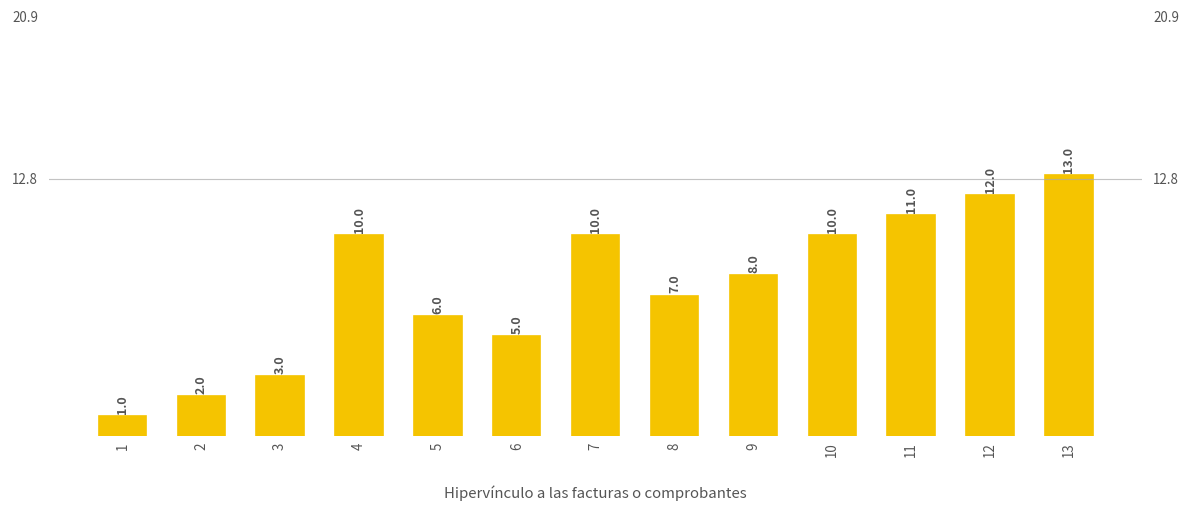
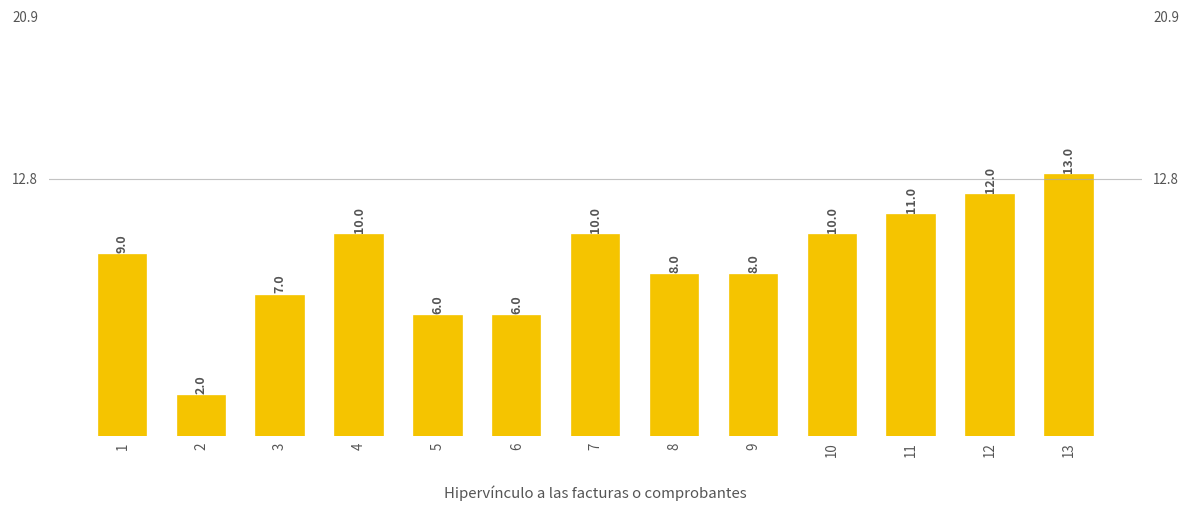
  {
-   "1": 1.0,
+   "1": 9.0,
    "2": 2.0,
-   "3": 3.0,
+   "3": 7.0,
    "4": 10.0,
    "5": 6.0,
-   "6": 5.0,
+   "6": 6.0,
    "7": 10.0,
-   "8": 7.0,
+   "8": 8.0,
    "9": 8.0,
    "10": 10.0,
    "11": 11.0,
    "12": 12.0,
    "13": 13.0
  }
